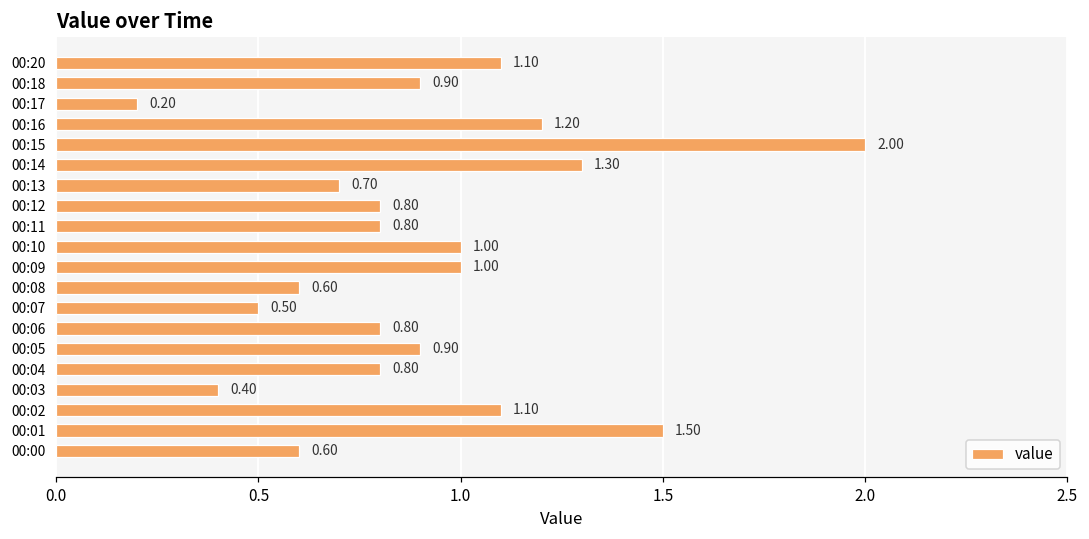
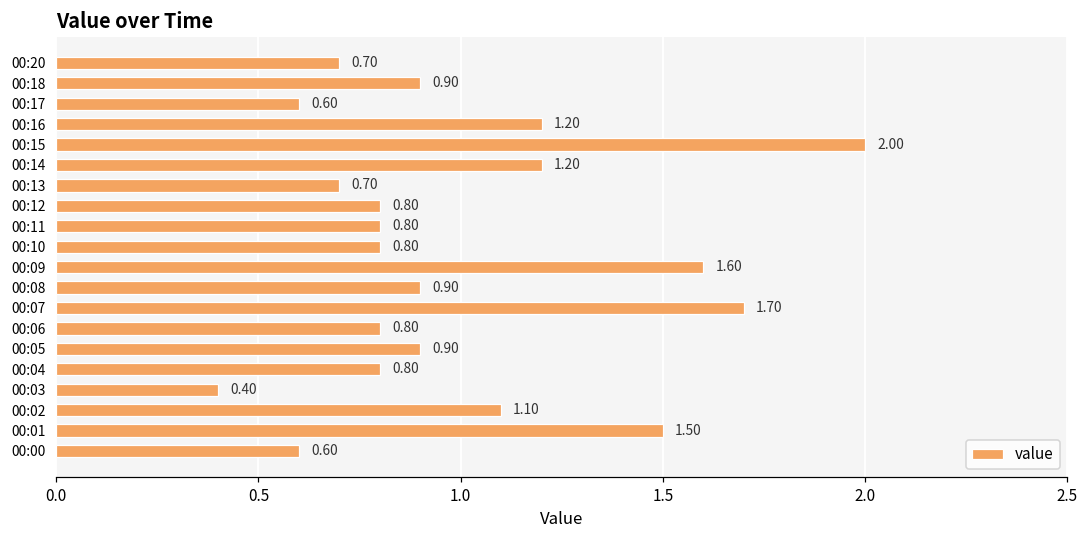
  {
-   "00:20": 1.10,
+   "00:20": 0.70,
    "00:18": 0.90,
-   "00:17": 0.20,
+   "00:17": 0.60,
    "00:16": 1.20,
    "00:15": 2.00,
-   "00:14": 1.30,
+   "00:14": 1.20,
    "00:13": 0.70,
    "00:12": 0.80,
    "00:11": 0.80,
-   "00:10": 1.00,
-   "00:09": 1.00,
-   "00:08": 0.60,
-   "00:07": 0.50,
+   "00:10": 0.80,
+   "00:09": 1.60,
+   "00:08": 0.90,
+   "00:07": 1.70,
    "00:06": 0.80,
    "00:05": 0.90,
    "00:04": 0.80,
    "00:03": 0.40,
    "00:02": 1.10,
    "00:01": 1.50,
    "00:00": 0.60
  }
